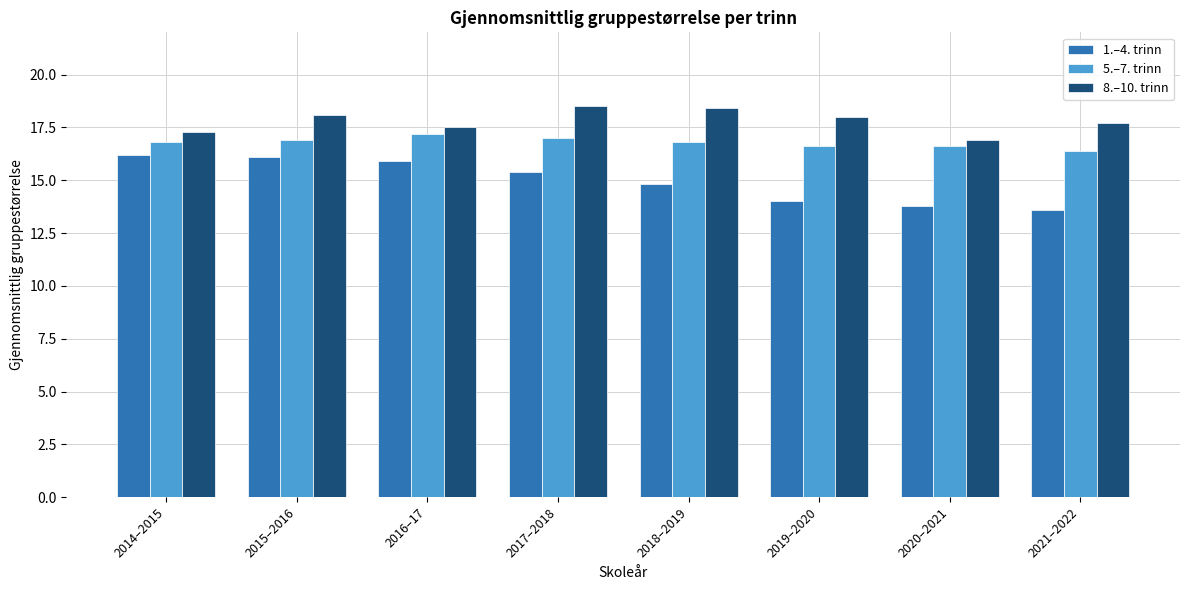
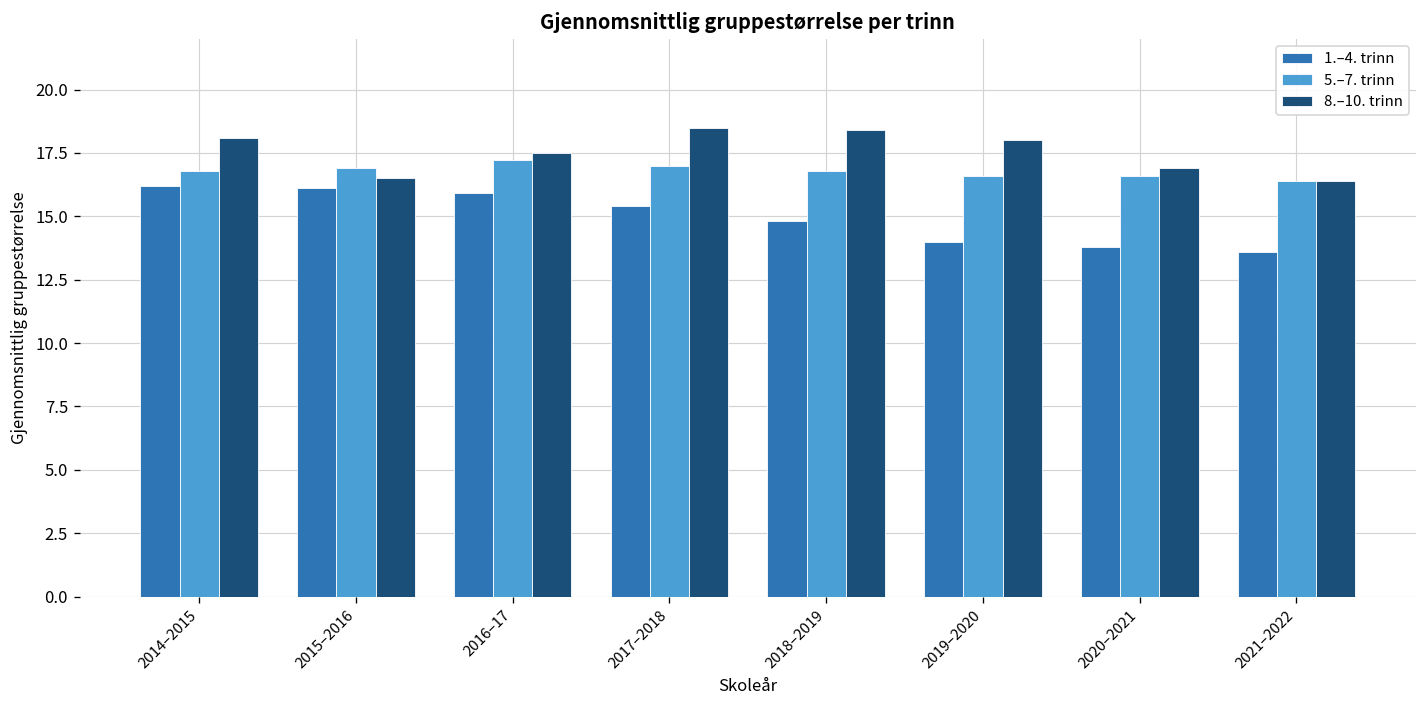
  {
    "8.–10. trinn": {
-     "2014–2015": 17.3,
-     "2015–2016": 18.1,
+     "2014–2015": 18.1,
+     "2015–2016": 16.5,
      "2016–17": 17.5,
      "2017–2018": 18.5,
      "2018–2019": 18.4,
      "2019–2020": 18.0,
      "2020–2021": 16.9,
-     "2021–2022": 17.7
+     "2021–2022": 16.4
    }
  }
